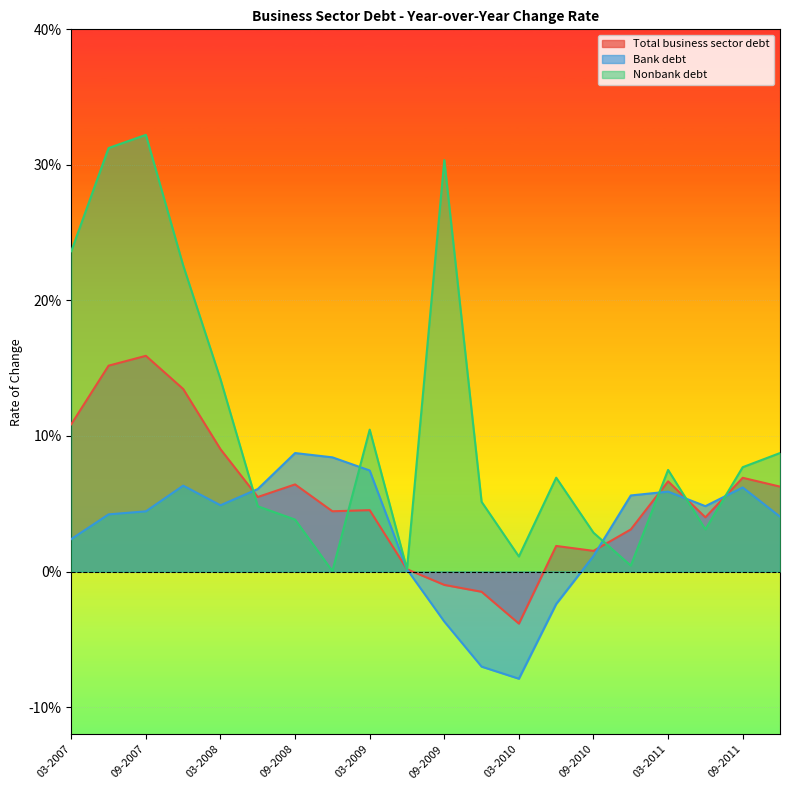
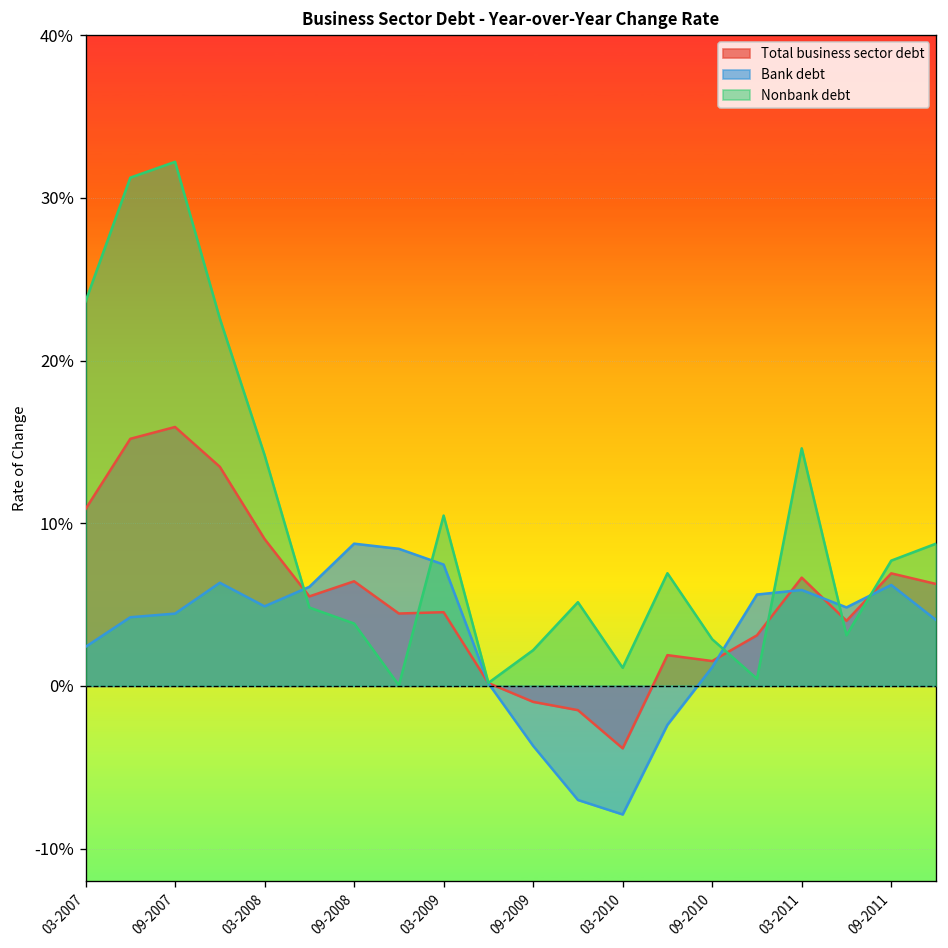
  {
    "Nonbank debt": {
      "03-2007": "23.6%",
      "09-2007": "32.2%",
      "03-2008": "14.2%",
      "09-2008": "3.8%",
      "03-2009": "10.5%",
-     "09-2009": "30.4%",
+     "09-2009": "2.2%",
      "03-2010": "1.1%",
      "09-2010": "2.9%",
-     "03-2011": "7.5%",
+     "03-2011": "14.6%",
      "09-2011": "7.7%"
    }
  }
